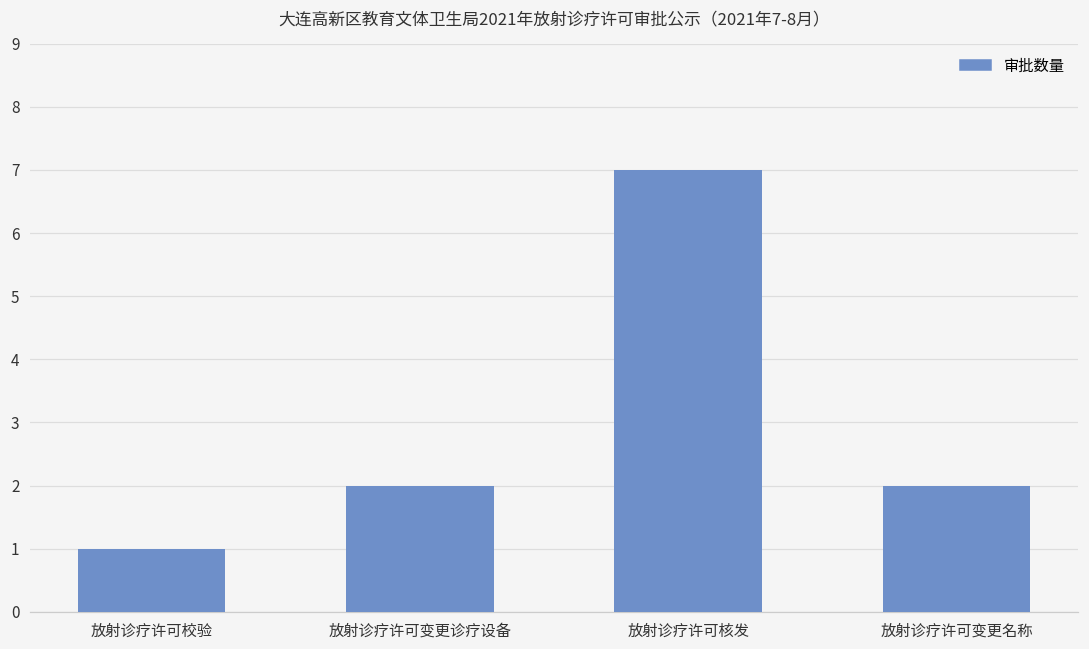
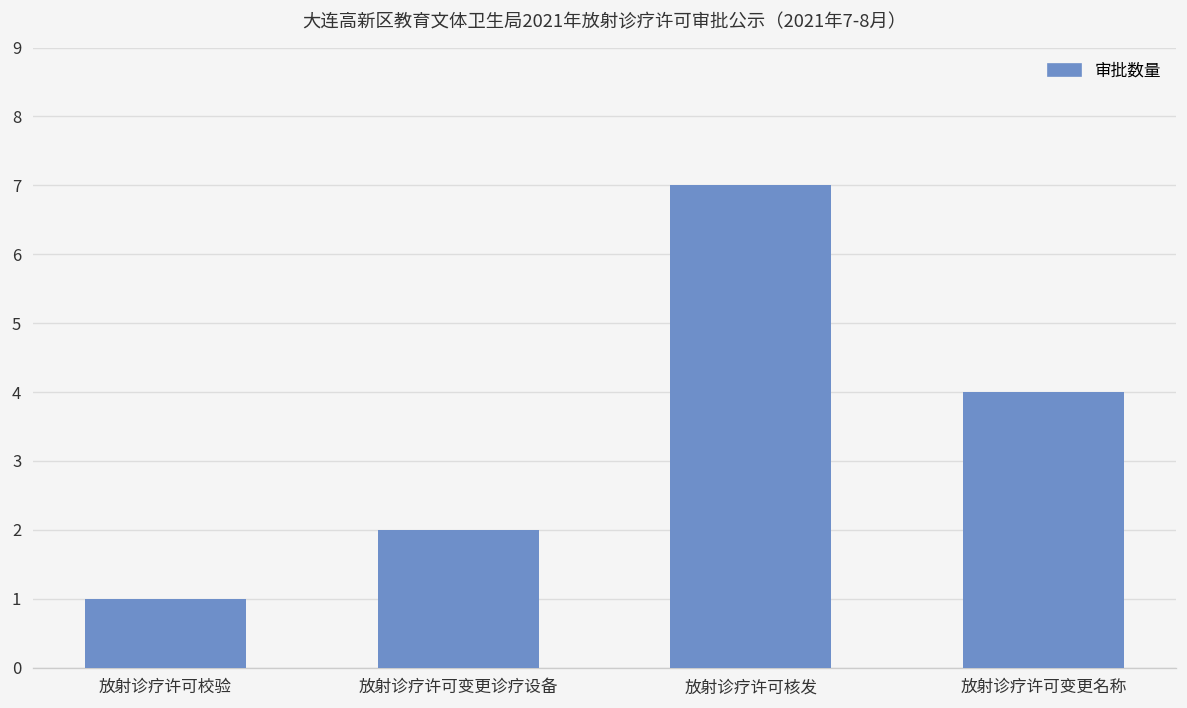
  {
    "放射诊疗许可校验": 1,
    "放射诊疗许可变更诊疗设备": 2,
    "放射诊疗许可核发": 7,
-   "放射诊疗许可变更名称": 2
+   "放射诊疗许可变更名称": 4
  }
